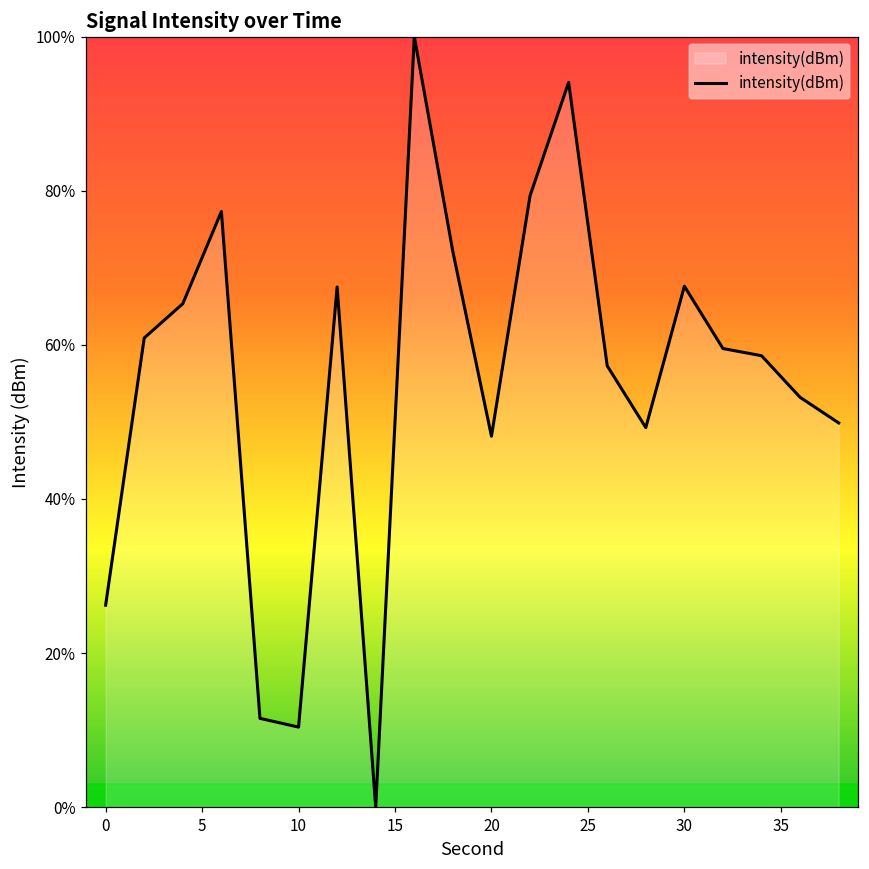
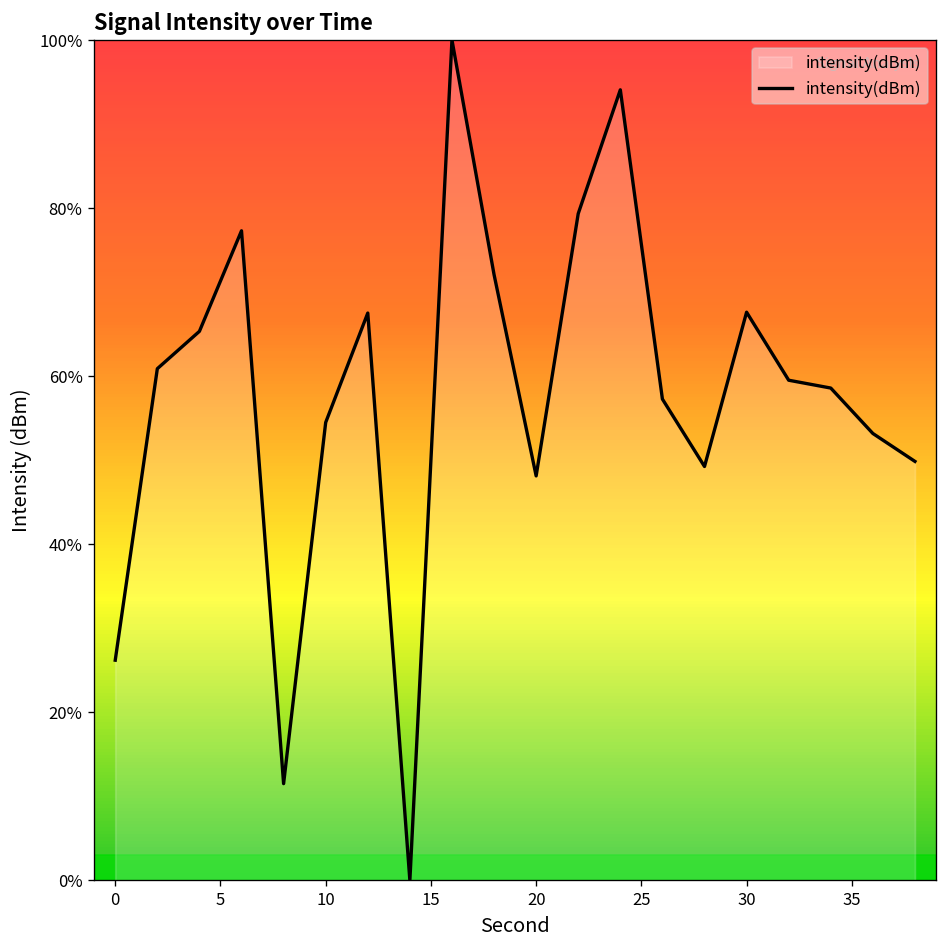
  {
    "0": "26%",
-   "10": "10%",
+   "10": "54%",
    "20": "48%",
    "30": "68%"
  }
